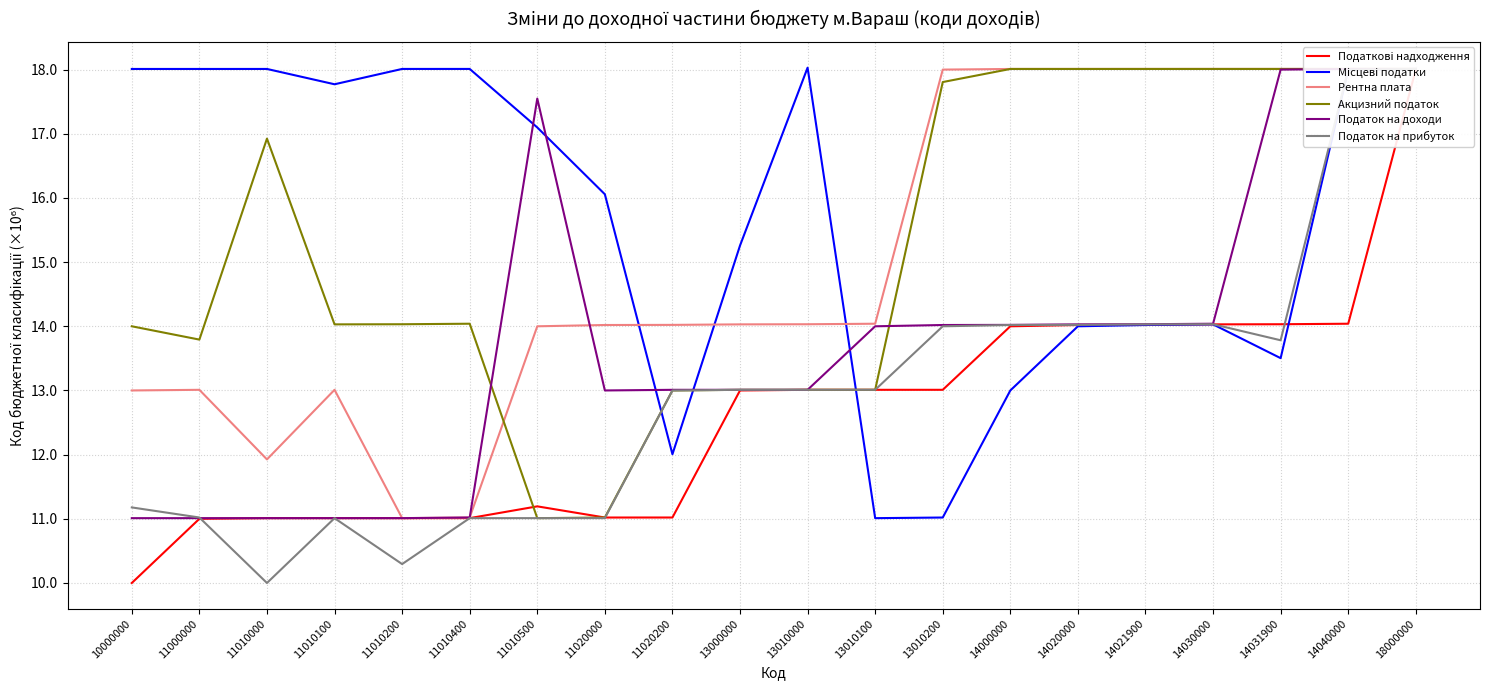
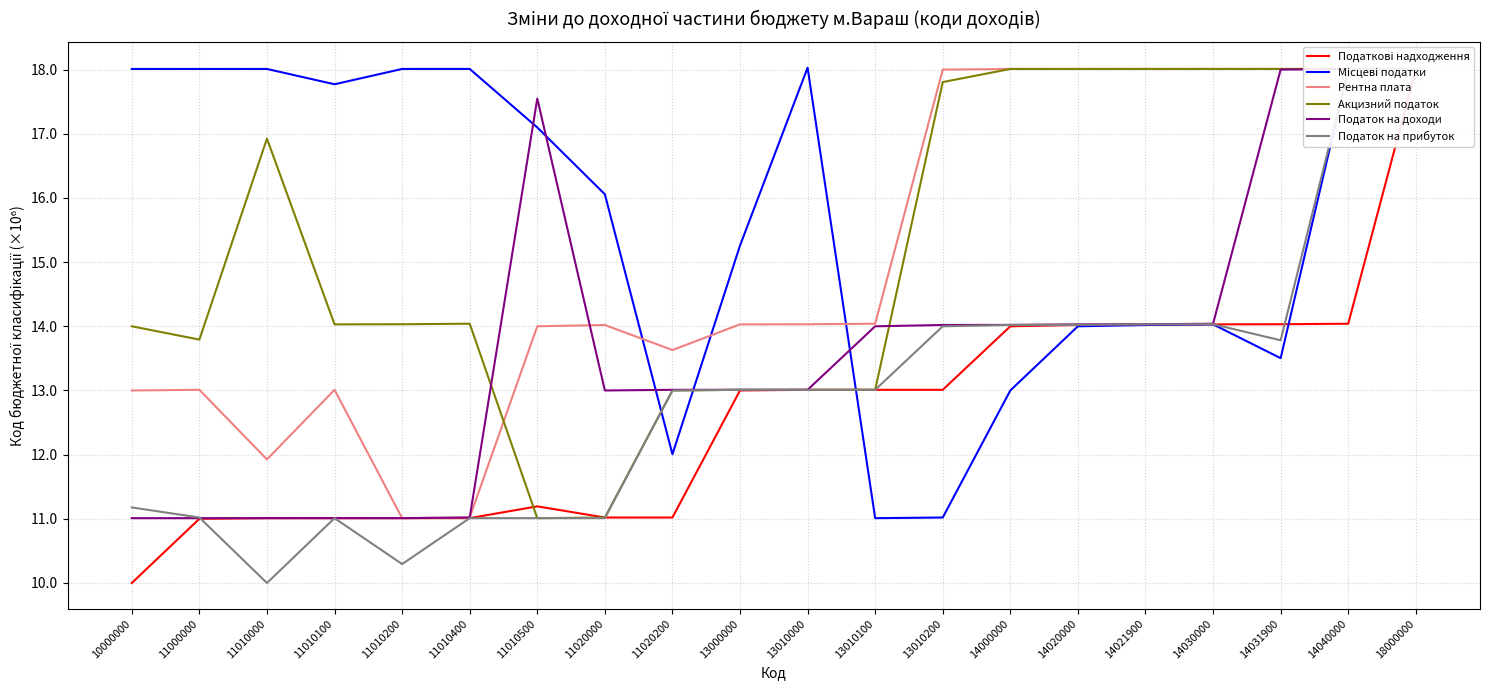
  {
    "Податкові надходження": {
      "10000000": 10.0,
      "11010500": 11.2,
      "11020200": 11.0,
      "13010200": 13.0,
      "14031900": 14.0,
      "14040000": 14.0
    },
    "Місцеві податки": {
      "10000000": 18.0,
      "11000000": 18.0,
      "11010000": 18.0,
      "11010100": 17.8,
      "11010200": 18.0,
      "11010400": 18.0,
      "11010500": 17.1,
      "11020000": 16.1,
      "11020200": 12.0,
      "13000000": 15.3,
      "13010000": 18.0,
      "13010100": 11.0,
      "13010200": 11.0,
      "14000000": 13.0,
      "14031900": 13.5
    },
    "Рентна плата": {
      "10000000": 13.0,
      "11000000": 13.0,
      "11010000": 11.9,
      "11010100": 13.0,
      "11010500": 14.0,
      "11020000": 14.0,
-     "11020200": 14.0,
+     "11020200": 13.6,
      "13000000": 14.0,
      "13010000": 14.0,
      "13010100": 14.0,
      "13010200": 18.0
    },
    "Акцизний податок": {
      "10000000": 14.0,
      "11000000": 13.8,
      "11010000": 16.9,
      "11010100": 14.0,
      "11010200": 14.0,
      "11010400": 14.0,
      "13010200": 17.8
    },
    "Податок на доходи": {
      "10000000": 11.0,
      "11010500": 17.5,
      "11020000": 13.0,
      "13010100": 14.0
    },
    "Податок на прибуток": {
      "10000000": 11.2,
      "11010000": 10.0,
      "11010200": 10.3,
      "14031900": 13.8
    }
  }
